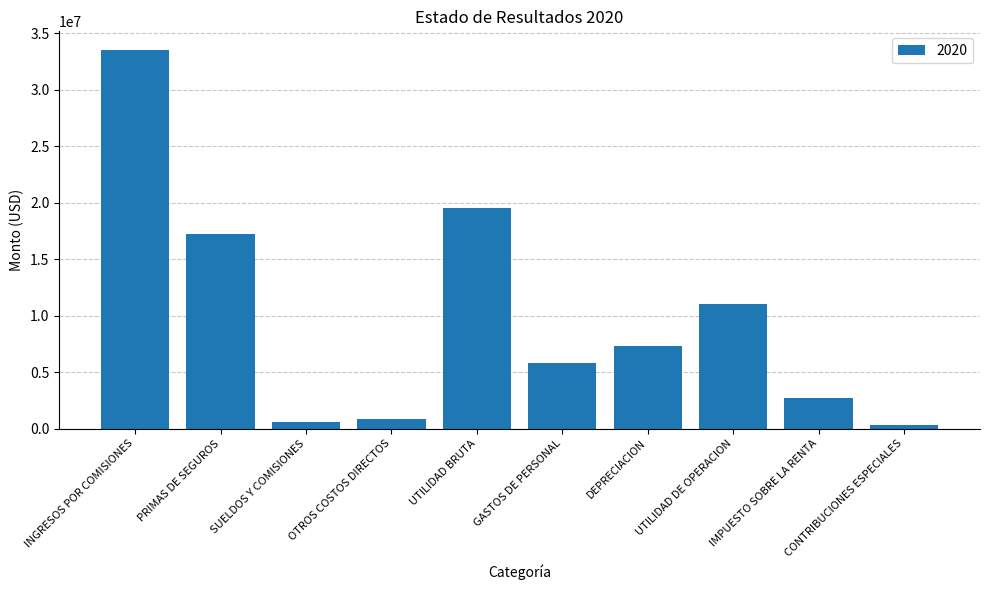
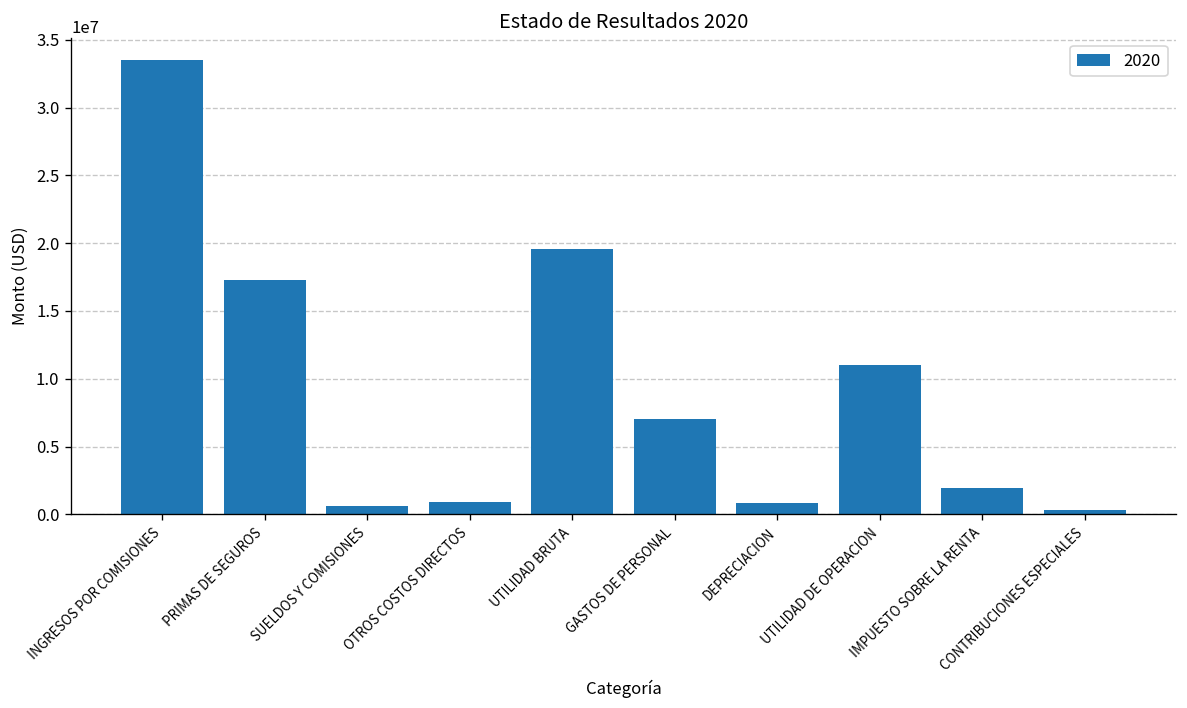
  {
    "INGRESOS POR COMISIONES": 33500000,
    "PRIMAS DE SEGUROS": 17300000,
    "SUELDOS Y COMISIONES": 600000,
    "OTROS COSTOS DIRECTOS": 900000,
    "UTILIDAD BRUTA": 19500000,
-   "GASTOS DE PERSONAL": 5800000,
-   "DEPRECIACION": 7300000,
+   "GASTOS DE PERSONAL": 7000000,
+   "DEPRECIACION": 800000,
    "UTILIDAD DE OPERACION": 11000000,
-   "IMPUESTO SOBRE LA RENTA": 2700000,
+   "IMPUESTO SOBRE LA RENTA": 1900000,
    "CONTRIBUCIONES ESPECIALES": 300000
  }
